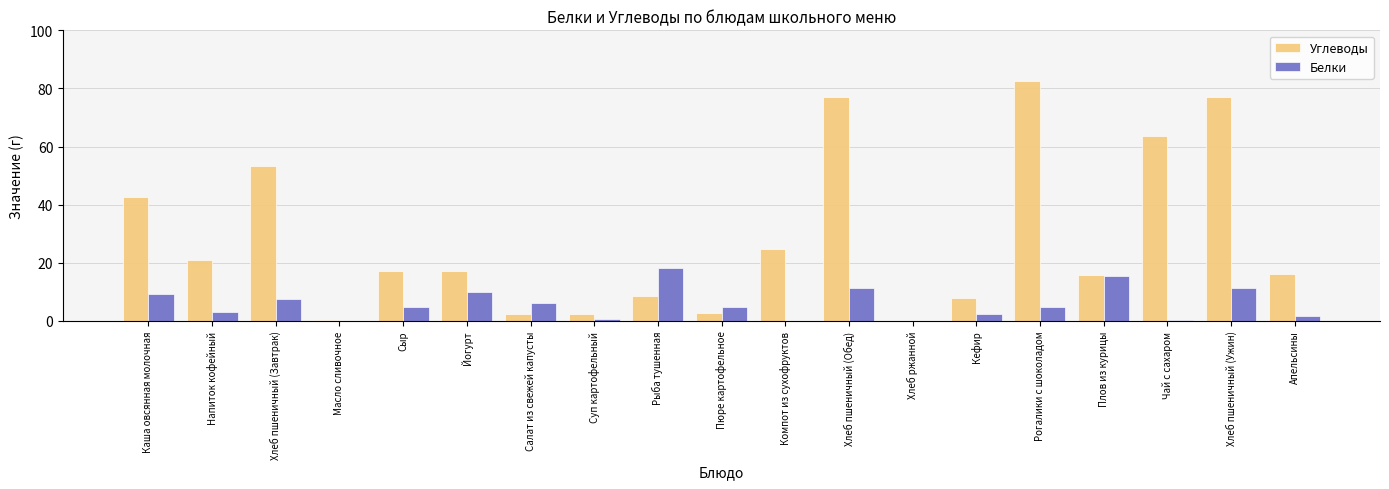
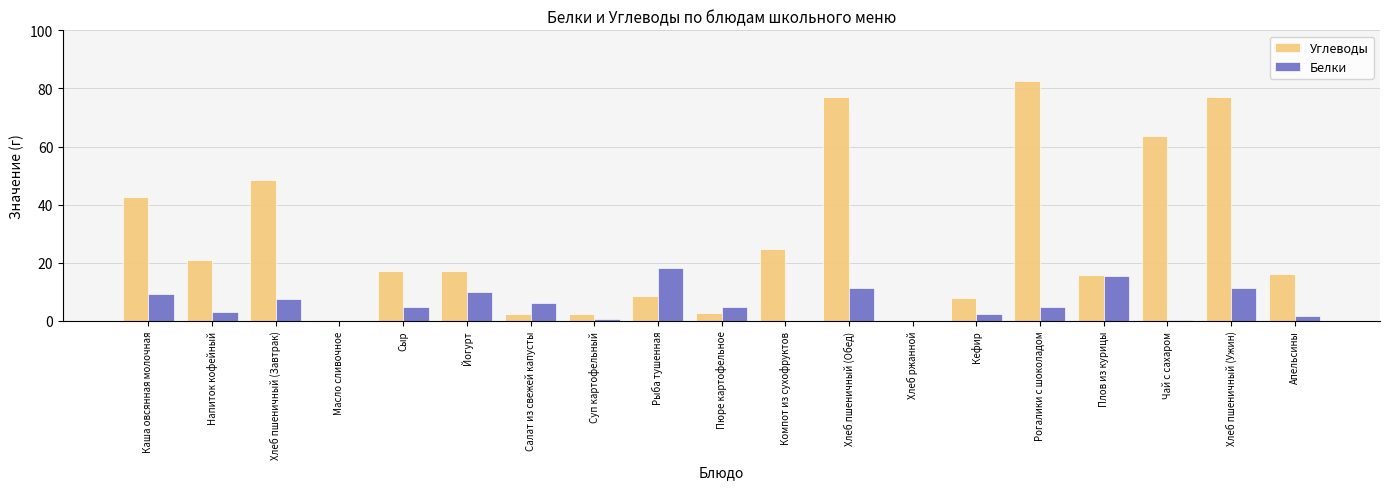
  {
    "Углеводы": {
      "Каша овсянная молочная": 43,
      "Напиток кофейный": 21,
-     "Хлеб пшеничный (Завтрак)": 53,
+     "Хлеб пшеничный (Завтрак)": 49,
      "Сыр": 17,
      "Йогурт": 17,
      "Салат из свежей капусты": 2,
      "Суп картофельный": 3,
      "Рыба тушенная": 8,
      "Пюре картофельное": 3,
      "Компот из сухофруктов": 25,
      "Хлеб пшеничный (Обед)": 77,
      "Хлеб ржанной": 0,
      "Кефир": 8,
      "Рогалики с шоколадом": 83,
      "Плов из курицы": 16,
      "Чай с сахаром": 64,
      "Хлеб пшеничный (Ужин)": 77,
      "Апельсины": 16
    },
    "Белки": {
      "Каша овсянная молочная": 9,
      "Напиток кофейный": 3,
      "Хлеб пшеничный (Завтрак)": 8,
      "Масло сливочное": 0,
      "Сыр": 5,
      "Йогурт": 10,
      "Салат из свежей капусты": 6,
      "Рыба тушенная": 18,
      "Пюре картофельное": 5,
      "Хлеб пшеничный (Обед)": 11,
      "Хлеб ржанной": 0,
      "Кефир": 2,
      "Рогалики с шоколадом": 5,
      "Плов из курицы": 16,
      "Хлеб пшеничный (Ужин)": 11,
      "Апельсины": 2
    }
  }
